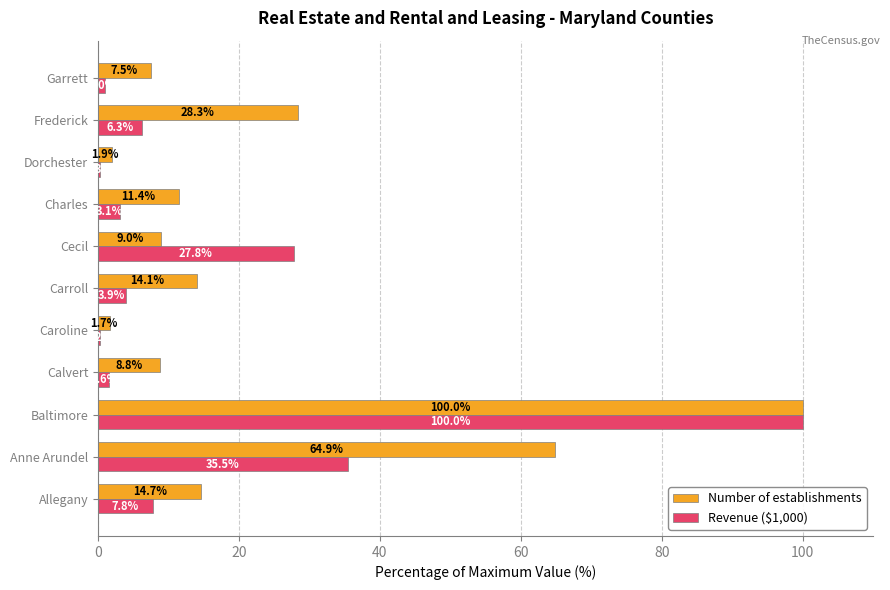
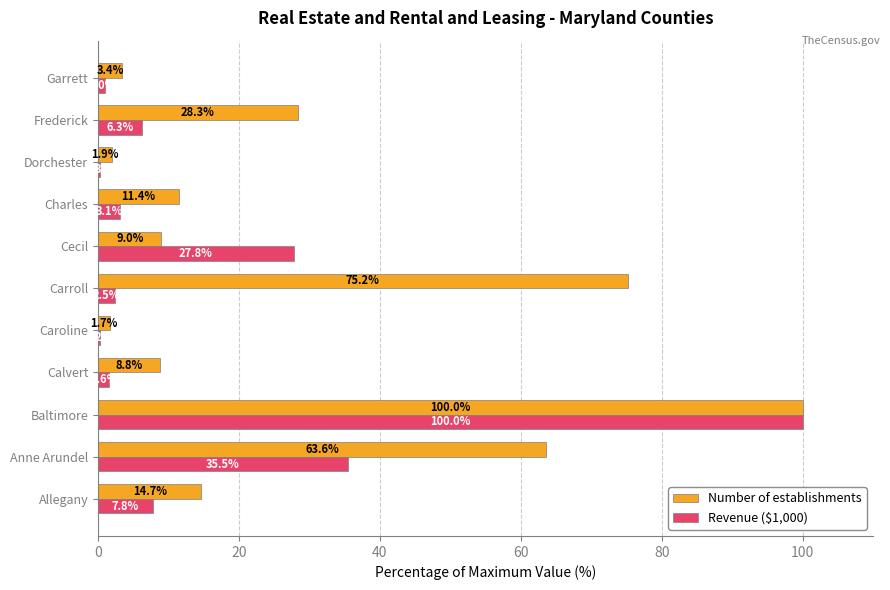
  {
    "Number of establishments": {
-     "Garrett": "7.5%",
+     "Garrett": "3.4%",
      "Frederick": "28.3%",
      "Dorchester": "1.9%",
      "Charles": "11.4%",
      "Cecil": "9.0%",
-     "Carroll": "14.1%",
+     "Carroll": "75.2%",
      "Caroline": "1.7%",
      "Calvert": "8.8%",
      "Baltimore": "100.0%",
-     "Anne Arundel": "64.9%",
+     "Anne Arundel": "63.6%",
      "Allegany": "14.7%"
    },
    "Revenue ($1,000)": {
      "Frederick": "6.3%",
      "Charles": "3.1%",
      "Cecil": "27.8%",
-     "Carroll": "3.9%",
+     "Carroll": "2.5%",
      "Baltimore": "100.0%",
      "Anne Arundel": "35.5%",
      "Allegany": "7.8%"
    }
  }
